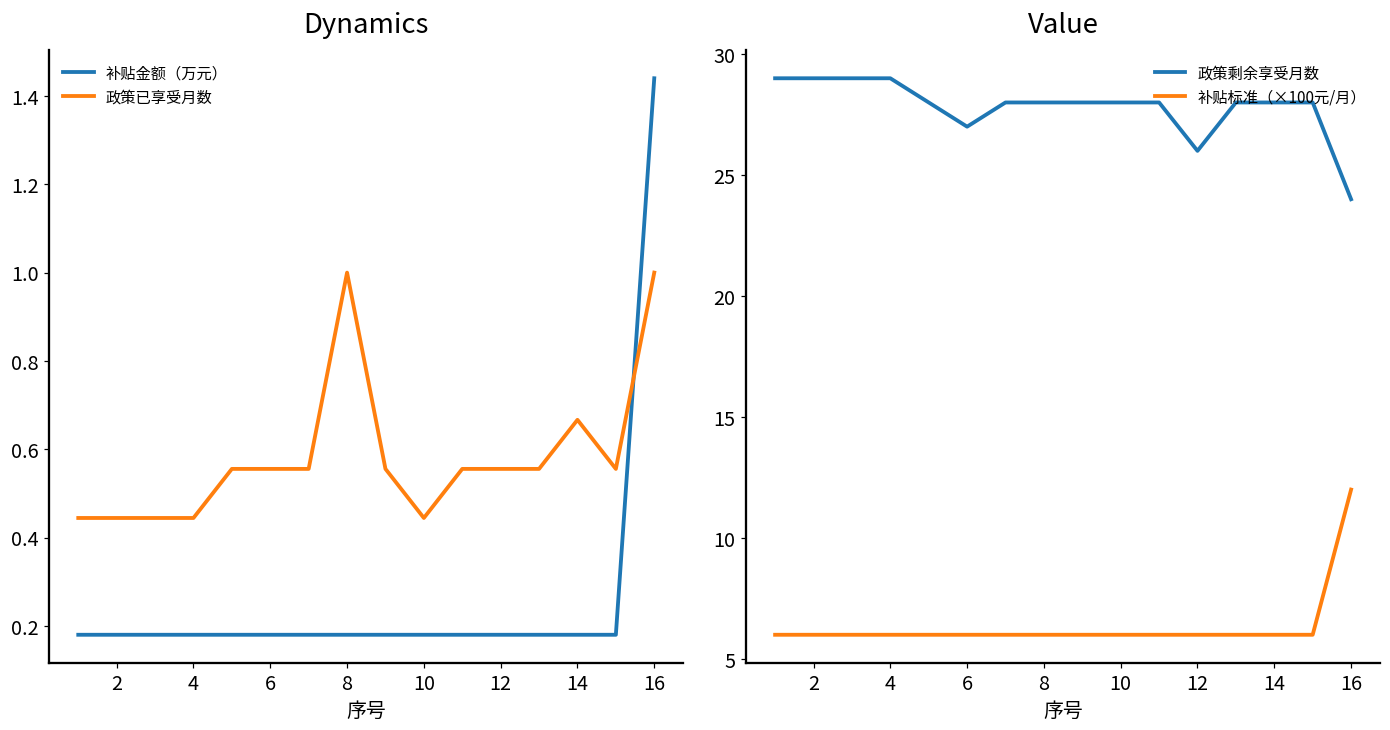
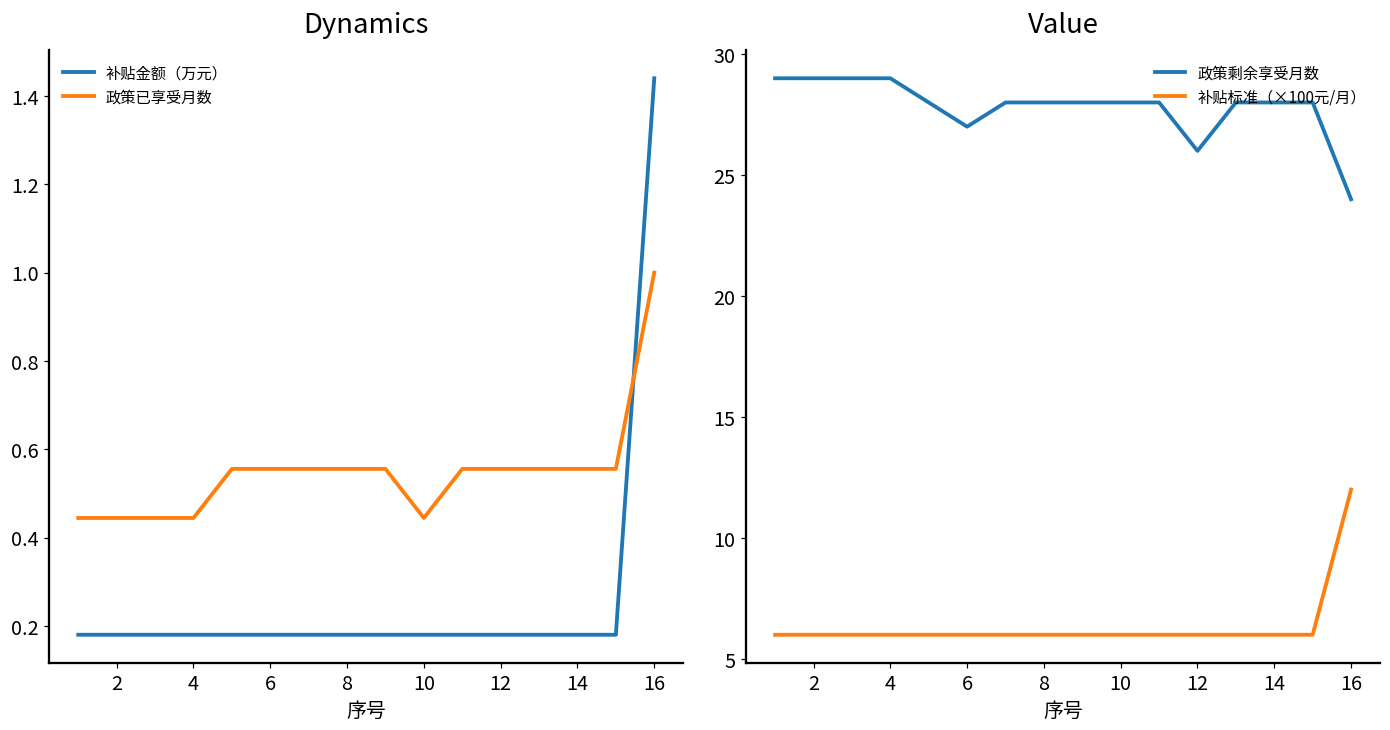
  {
    "Dynamics": {
      "补贴金额（万元）": {
        "2": 0.18,
        "4": 0.18,
        "6": 0.18,
        "8": 0.18,
        "10": 0.18,
        "12": 0.18,
        "14": 0.18,
        "16": 1.44
      },
      "政策已享受月数": {
        "2": 0.44,
        "4": 0.44,
        "6": 0.56,
-       "8": 1.00,
+       "8": 0.56,
        "10": 0.44,
        "12": 0.56,
-       "14": 0.67,
+       "14": 0.56,
        "16": 1.00
      }
    },
    "Value": {
      "政策剩余享受月数": {
        "2": 29.0,
        "4": 29.0,
        "6": 27.0,
        "8": 28.0,
        "10": 28.0,
        "12": 26.0,
        "14": 28.0,
        "16": 24.0
      },
      "补贴标准（×100元/月）": {
        "2": 6.0,
        "4": 6.0,
        "6": 6.0,
        "8": 6.0,
        "10": 6.0,
        "12": 6.0,
        "14": 6.0,
        "16": 12.0
      }
    }
  }
